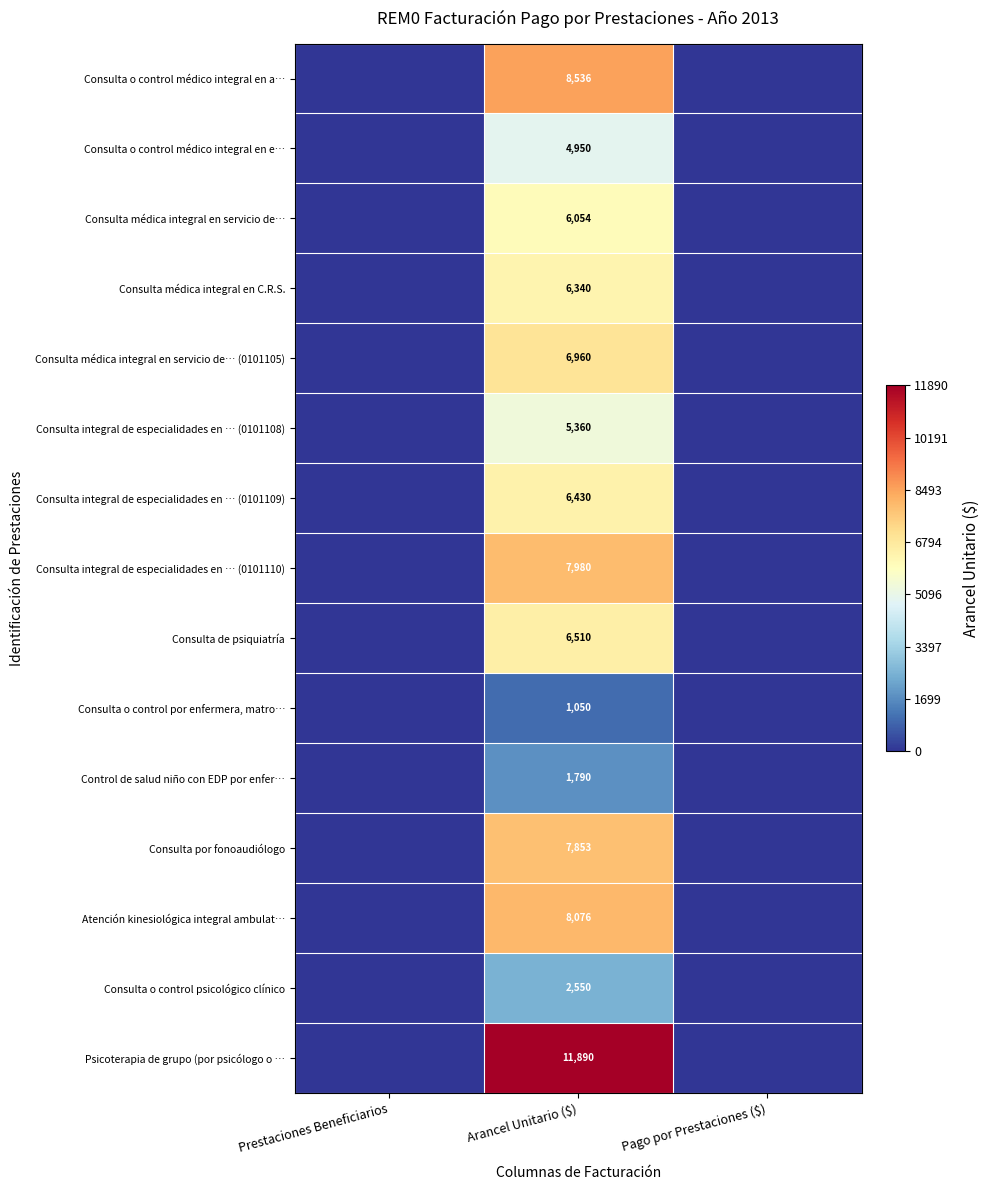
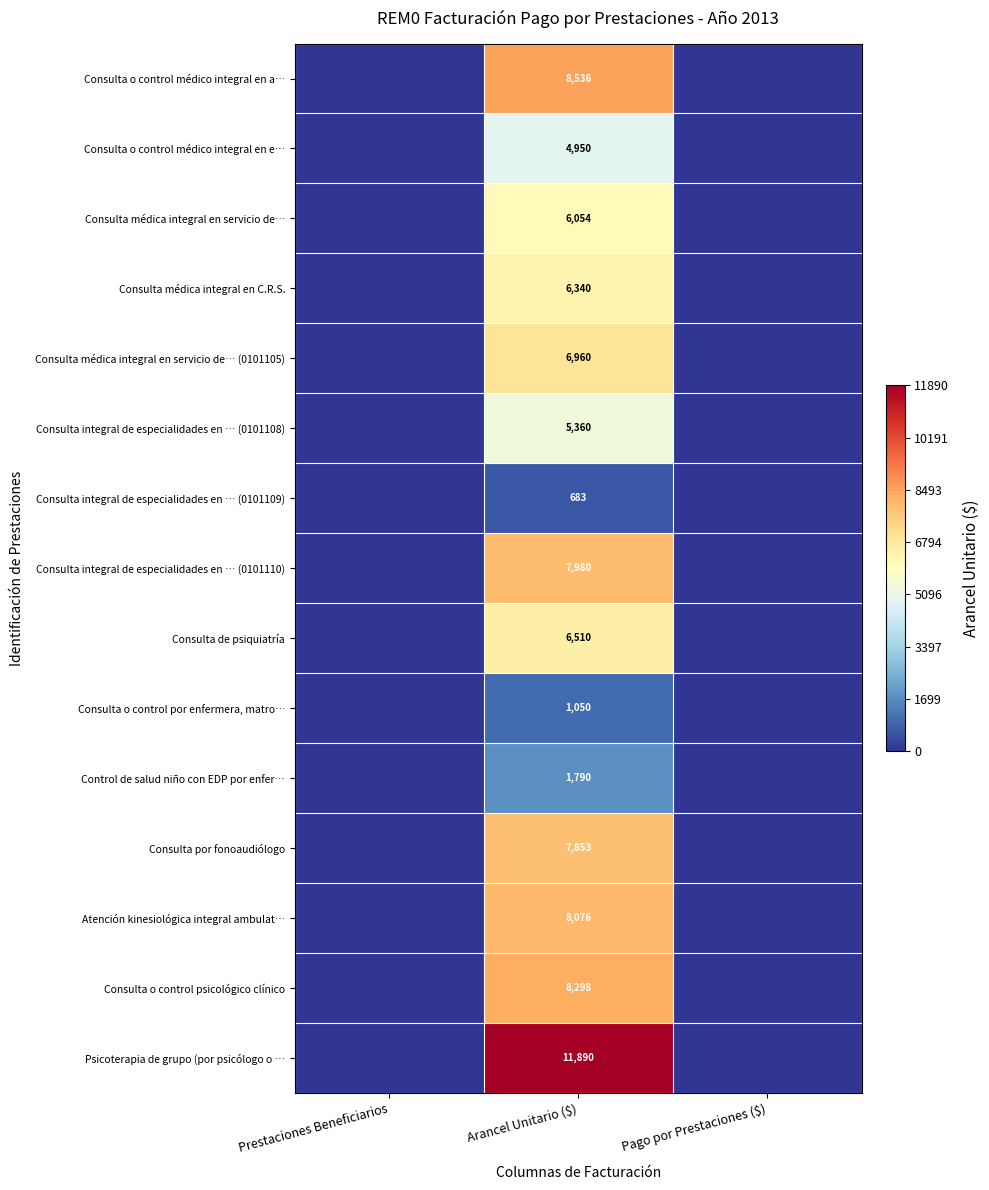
  {
    "Consulta o control médico integral en a…": {
      "Arancel Unitario ($)": "8,536"
    },
    "Consulta o control médico integral en e…": {
      "Arancel Unitario ($)": "4,950"
    },
    "Consulta médica integral en servicio de…": {
      "Arancel Unitario ($)": "6,054"
    },
    "Consulta médica integral en C.R.S.": {
      "Arancel Unitario ($)": "6,340"
    },
    "Consulta médica integral en servicio de… (0101105)": {
      "Arancel Unitario ($)": "6,960"
    },
    "Consulta integral de especialidades en … (0101108)": {
      "Arancel Unitario ($)": "5,360"
    },
    "Consulta integral de especialidades en … (0101109)": {
-     "Arancel Unitario ($)": "6,430"
+     "Arancel Unitario ($)": "683"
    },
    "Consulta integral de especialidades en … (0101110)": {
      "Arancel Unitario ($)": "7,980"
    },
    "Consulta de psiquiatría": {
      "Arancel Unitario ($)": "6,510"
    },
    "Consulta o control por enfermera, matro…": {
      "Arancel Unitario ($)": "1,050"
    },
    "Control de salud niño con EDP por enfer…": {
      "Arancel Unitario ($)": "1,790"
    },
    "Consulta por fonoaudiólogo": {
      "Arancel Unitario ($)": "7,853"
    },
    "Atención kinesiológica integral ambulat…": {
      "Arancel Unitario ($)": "8,076"
    },
    "Consulta o control psicológico clínico": {
-     "Arancel Unitario ($)": "2,550"
+     "Arancel Unitario ($)": "8,298"
    },
    "Psicoterapia de grupo (por psicólogo o …": {
      "Arancel Unitario ($)": "11,890"
    }
  }
